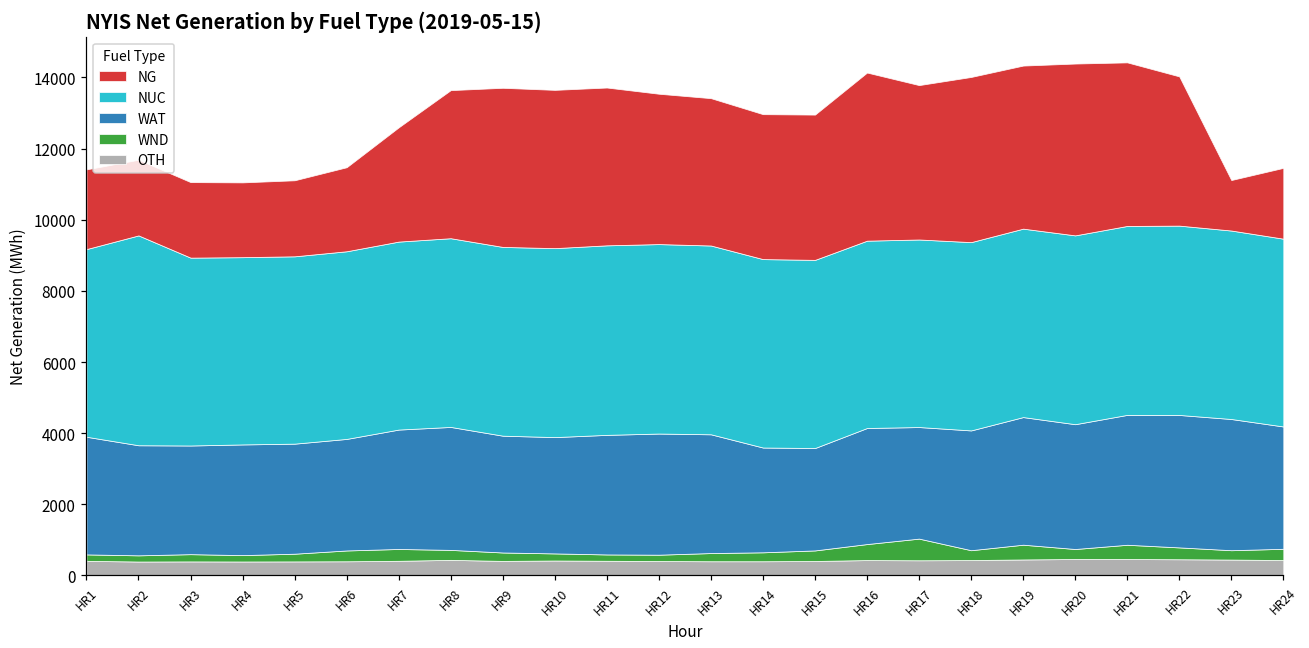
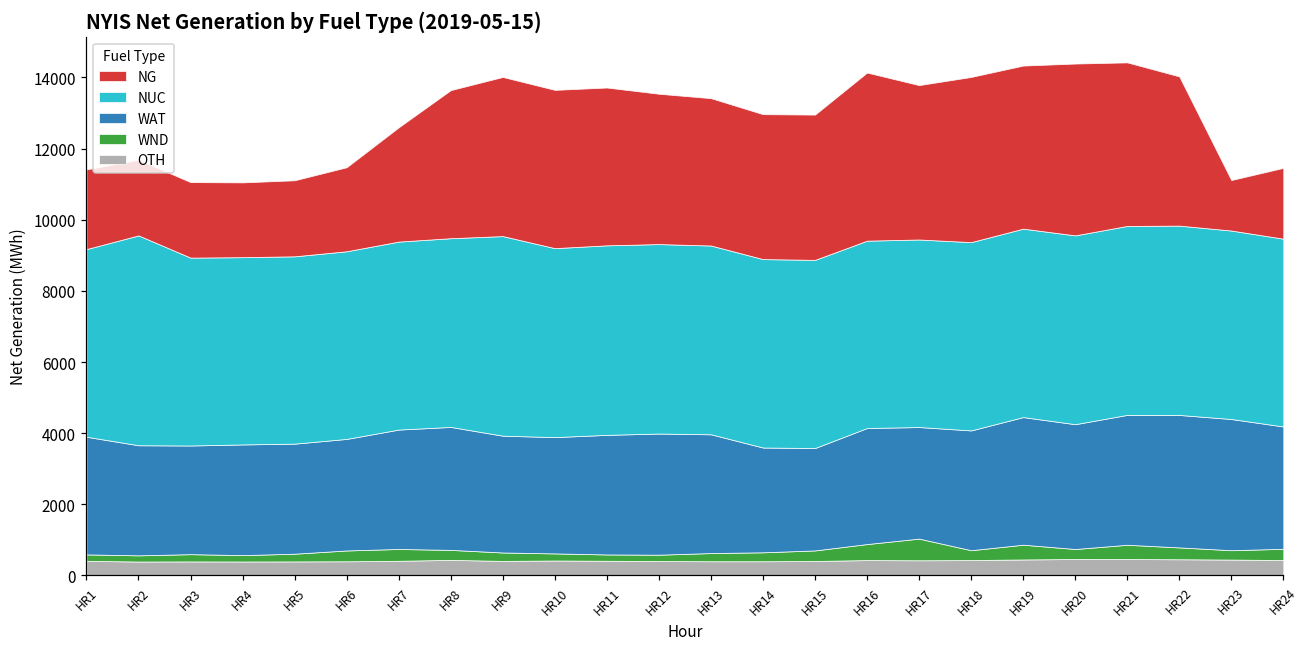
  {
    "OTH": {
      "HR1": 400,
      "HR2": 400,
      "HR3": 400,
      "HR4": 400,
      "HR5": 400,
      "HR6": 400,
      "HR7": 400,
      "HR8": 400,
      "HR9": 400,
      "HR10": 400,
      "HR11": 400,
      "HR12": 400,
      "HR13": 400,
      "HR14": 400,
      "HR15": 400,
      "HR16": 400,
      "HR17": 400,
      "HR18": 400,
      "HR19": 400,
      "HR20": 500,
      "HR21": 500,
      "HR22": 500,
      "HR23": 400,
      "HR24": 400
    },
    "WND": {
      "HR1": 200,
      "HR2": 200,
      "HR3": 200,
      "HR4": 200,
      "HR5": 200,
      "HR6": 300,
      "HR7": 300,
      "HR8": 300,
      "HR9": 200,
      "HR10": 200,
      "HR11": 200,
      "HR12": 200,
      "HR13": 200,
      "HR14": 300,
      "HR15": 300,
      "HR16": 500,
      "HR17": 600,
      "HR18": 300,
      "HR19": 400,
      "HR20": 300,
      "HR21": 400,
      "HR22": 300,
      "HR23": 300,
      "HR24": 300
    },
    "WAT": {
      "HR1": 3300,
      "HR2": 3100,
      "HR3": 3100,
      "HR4": 3100,
      "HR5": 3100,
      "HR6": 3100,
      "HR7": 3400,
      "HR8": 3500,
      "HR9": 3300,
      "HR10": 3300,
      "HR11": 3400,
      "HR12": 3400,
      "HR13": 3300,
      "HR14": 2900,
      "HR15": 2900,
      "HR16": 3300,
      "HR17": 3100,
      "HR18": 3400,
      "HR19": 3600,
      "HR20": 3500,
      "HR21": 3700,
      "HR22": 3700,
      "HR23": 3700,
      "HR24": 3400
    },
    "NUC": {
      "HR1": 5300,
      "HR2": 5900,
      "HR3": 5300,
      "HR4": 5300,
      "HR5": 5300,
      "HR6": 5300,
      "HR7": 5300,
      "HR8": 5300,
-     "HR9": 5300,
+     "HR9": 5600,
      "HR10": 5300,
      "HR11": 5300,
      "HR12": 5300,
      "HR13": 5300,
      "HR14": 5300,
      "HR15": 5300,
      "HR16": 5300,
      "HR17": 5300,
      "HR18": 5300,
      "HR19": 5300,
      "HR20": 5300,
      "HR21": 5300,
      "HR22": 5300,
      "HR23": 5300,
      "HR24": 5300
    },
    "NG": {
      "HR1": 2200,
      "HR3": 2100,
      "HR4": 2100,
      "HR5": 2100,
      "HR6": 2400,
      "HR7": 3200,
      "HR8": 4200,
      "HR9": 4500,
      "HR10": 4500,
      "HR11": 4400,
      "HR12": 4200,
      "HR13": 4100,
      "HR14": 4100,
      "HR15": 4100,
      "HR16": 4700,
      "HR17": 4300,
      "HR18": 4600,
      "HR19": 4600,
      "HR20": 4800,
      "HR21": 4600,
      "HR22": 4200,
      "HR23": 1400,
      "HR24": 2000
    }
  }
